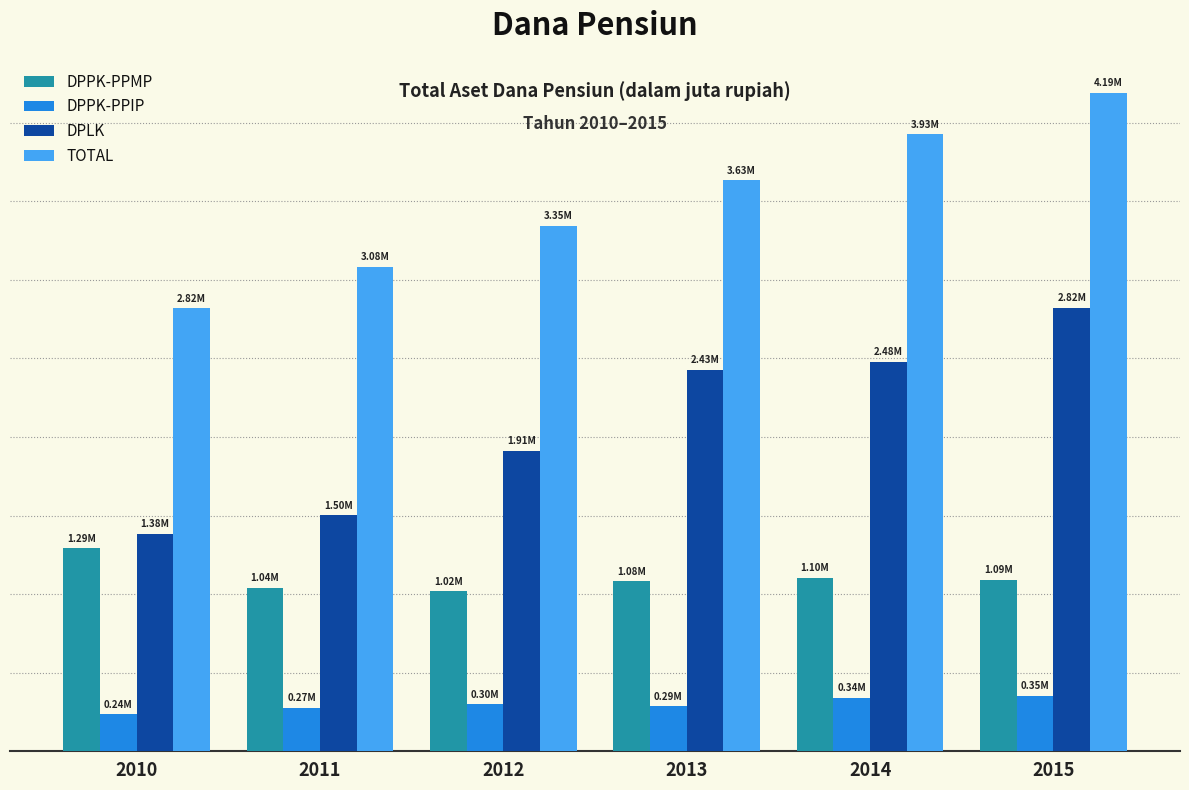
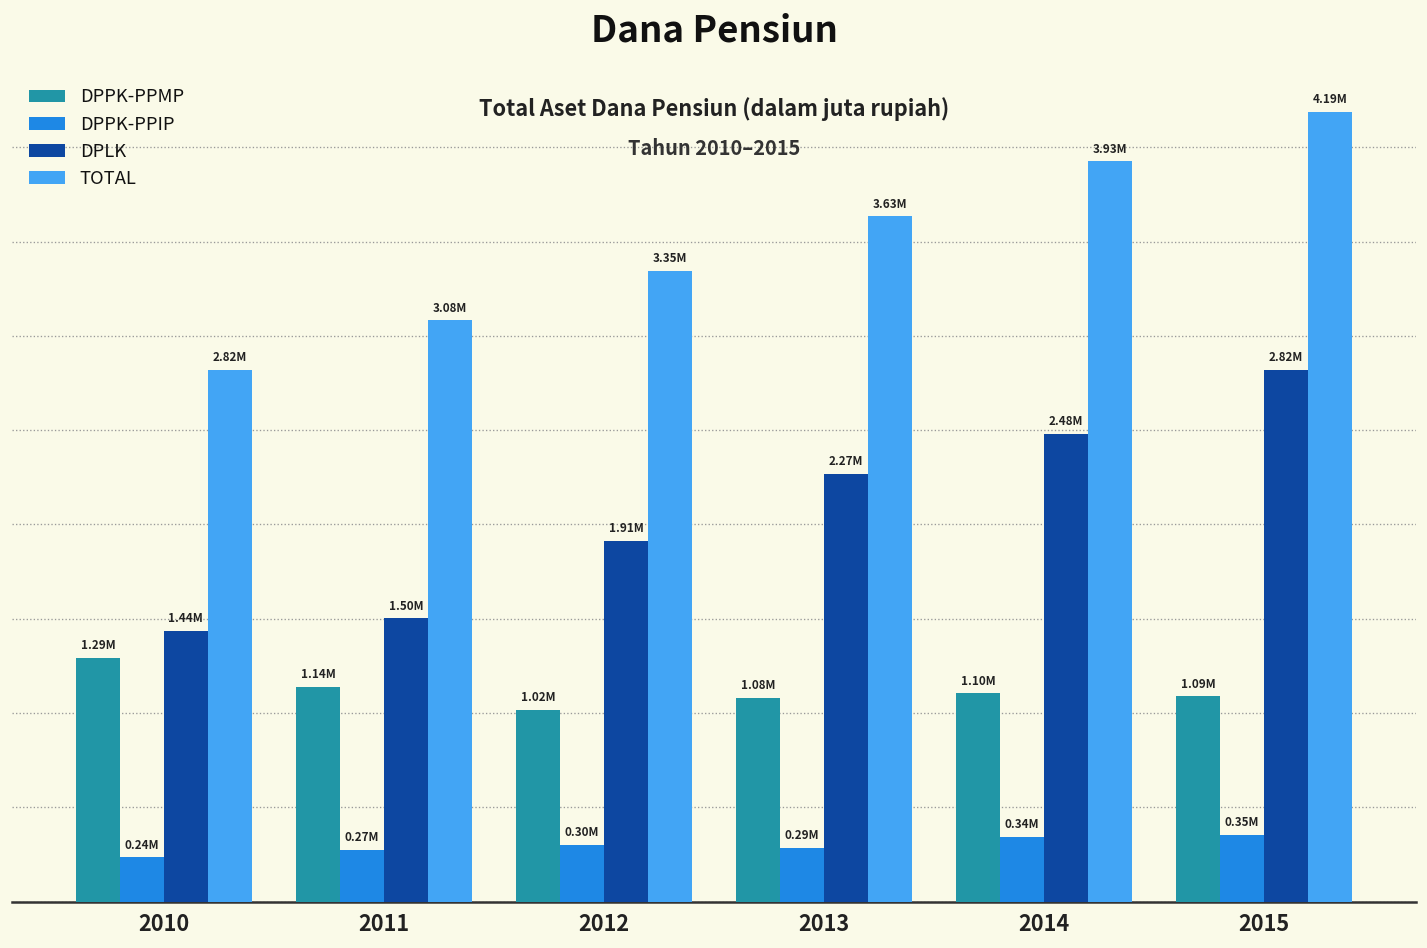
  {
    "DPPK-PPMP": {
      "2010": "1.29M",
-     "2011": "1.04M",
+     "2011": "1.14M",
      "2012": "1.02M",
      "2013": "1.08M",
      "2014": "1.10M",
      "2015": "1.09M"
    },
    "DPLK": {
-     "2010": "1.38M",
+     "2010": "1.44M",
      "2011": "1.50M",
      "2012": "1.91M",
-     "2013": "2.43M",
+     "2013": "2.27M",
      "2014": "2.48M",
      "2015": "2.82M"
    }
  }
